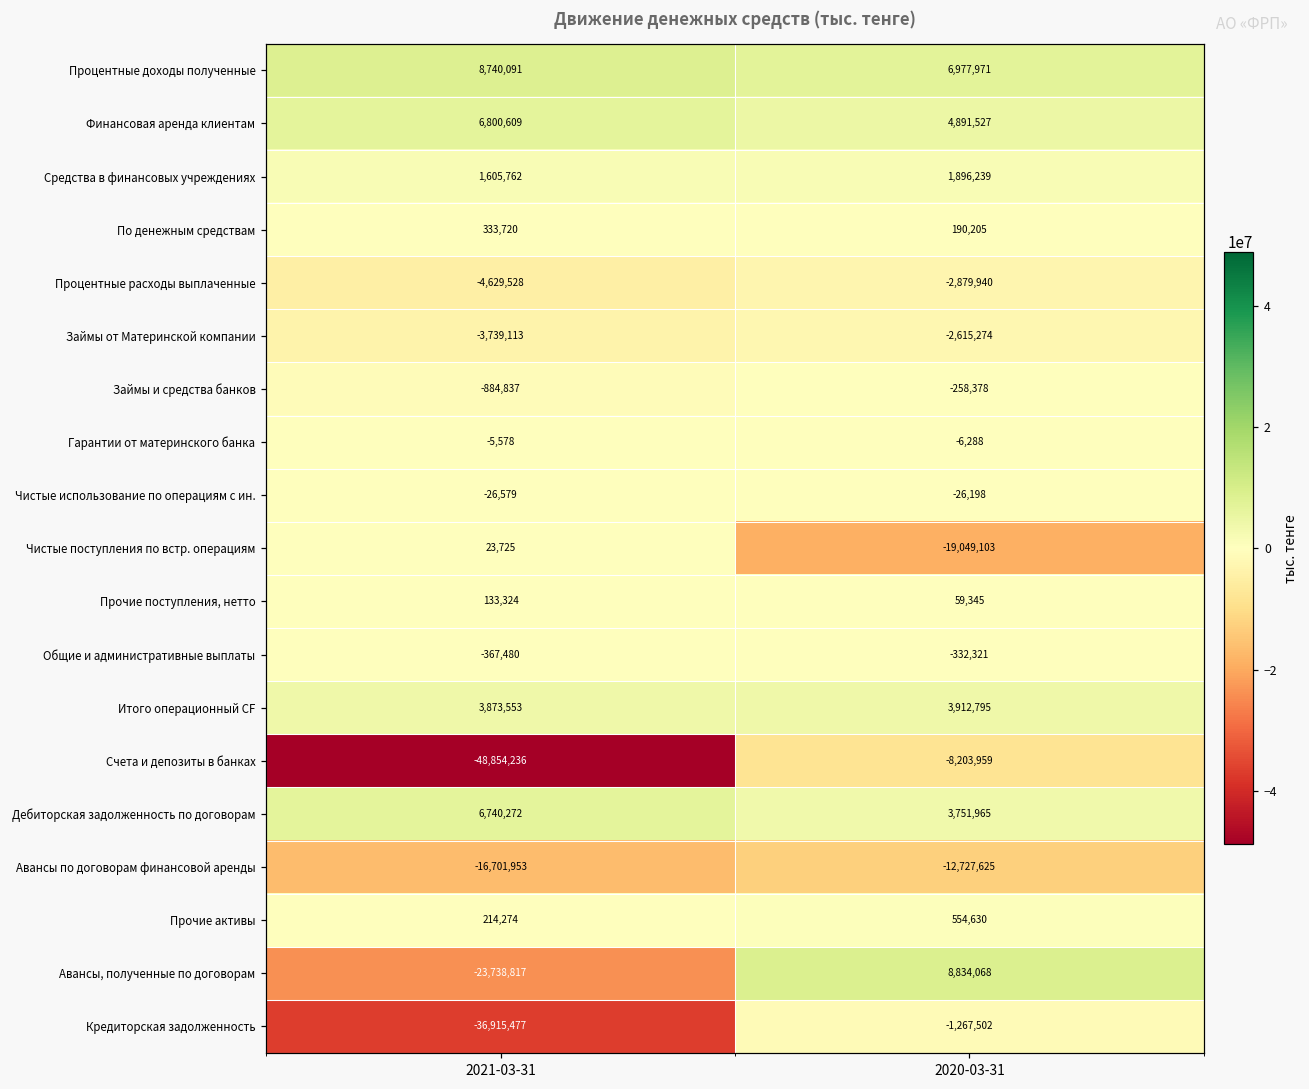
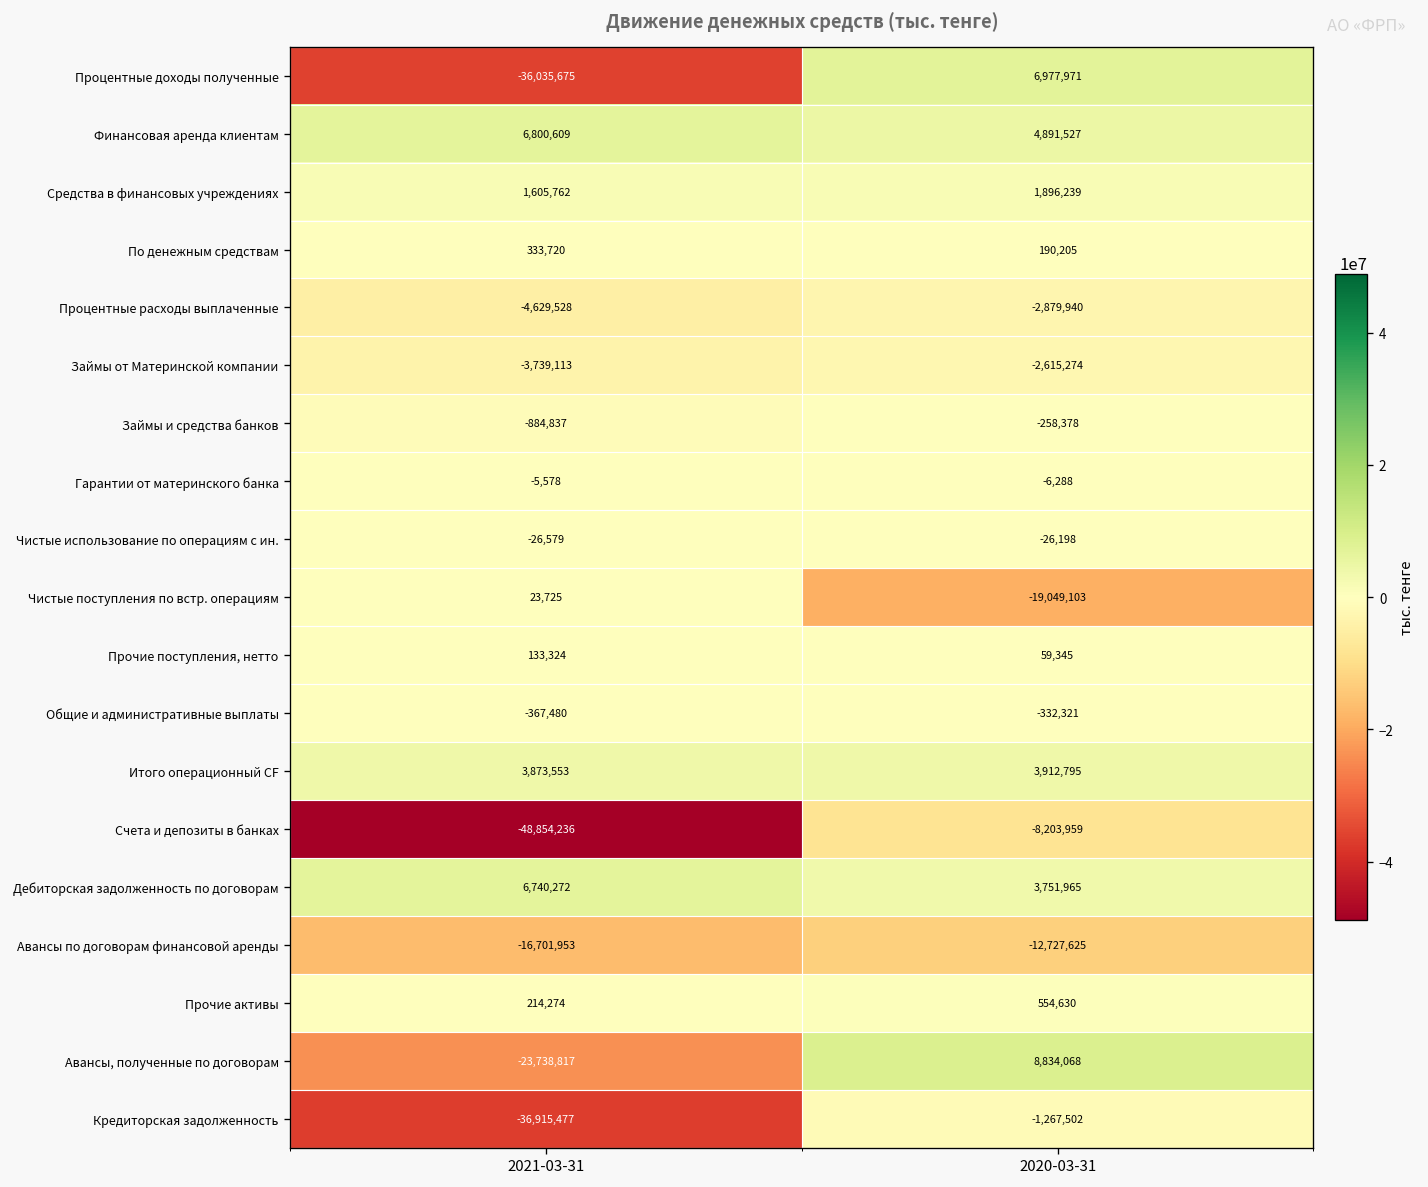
  {
    "Процентные доходы полученные": {
-     "2021-03-31": "8,740,091",
+     "2021-03-31": "-36,035,675",
      "2020-03-31": "6,977,971"
    },
    "Финансовая аренда клиентам": {
      "2021-03-31": "6,800,609",
      "2020-03-31": "4,891,527"
    },
    "Средства в финансовых учреждениях": {
      "2021-03-31": "1,605,762",
      "2020-03-31": "1,896,239"
    },
    "По денежным средствам": {
      "2021-03-31": "333,720",
      "2020-03-31": "190,205"
    },
    "Процентные расходы выплаченные": {
      "2021-03-31": "-4,629,528",
      "2020-03-31": "-2,879,940"
    },
    "Займы от Материнской компании": {
      "2021-03-31": "-3,739,113",
      "2020-03-31": "-2,615,274"
    },
    "Займы и средства банков": {
      "2021-03-31": "-884,837",
      "2020-03-31": "-258,378"
    },
    "Гарантии от материнского банка": {
      "2021-03-31": "-5,578",
      "2020-03-31": "-6,288"
    },
    "Чистые использование по операциям с ин.": {
      "2021-03-31": "-26,579",
      "2020-03-31": "-26,198"
    },
    "Чистые поступления по встр. операциям": {
      "2021-03-31": "23,725",
      "2020-03-31": "-19,049,103"
    },
    "Прочие поступления, нетто": {
      "2021-03-31": "133,324",
      "2020-03-31": "59,345"
    },
    "Общие и административные выплаты": {
      "2021-03-31": "-367,480",
      "2020-03-31": "-332,321"
    },
    "Итого операционный CF": {
      "2021-03-31": "3,873,553",
      "2020-03-31": "3,912,795"
    },
    "Счета и депозиты в банках": {
      "2021-03-31": "-48,854,236",
      "2020-03-31": "-8,203,959"
    },
    "Дебиторская задолженность по договорам": {
      "2021-03-31": "6,740,272",
      "2020-03-31": "3,751,965"
    },
    "Авансы по договорам финансовой аренды": {
      "2021-03-31": "-16,701,953",
      "2020-03-31": "-12,727,625"
    },
    "Прочие активы": {
      "2021-03-31": "214,274",
      "2020-03-31": "554,630"
    },
    "Авансы, полученные по договорам": {
      "2021-03-31": "-23,738,817",
      "2020-03-31": "8,834,068"
    },
    "Кредиторская задолженность": {
      "2021-03-31": "-36,915,477",
      "2020-03-31": "-1,267,502"
    }
  }
